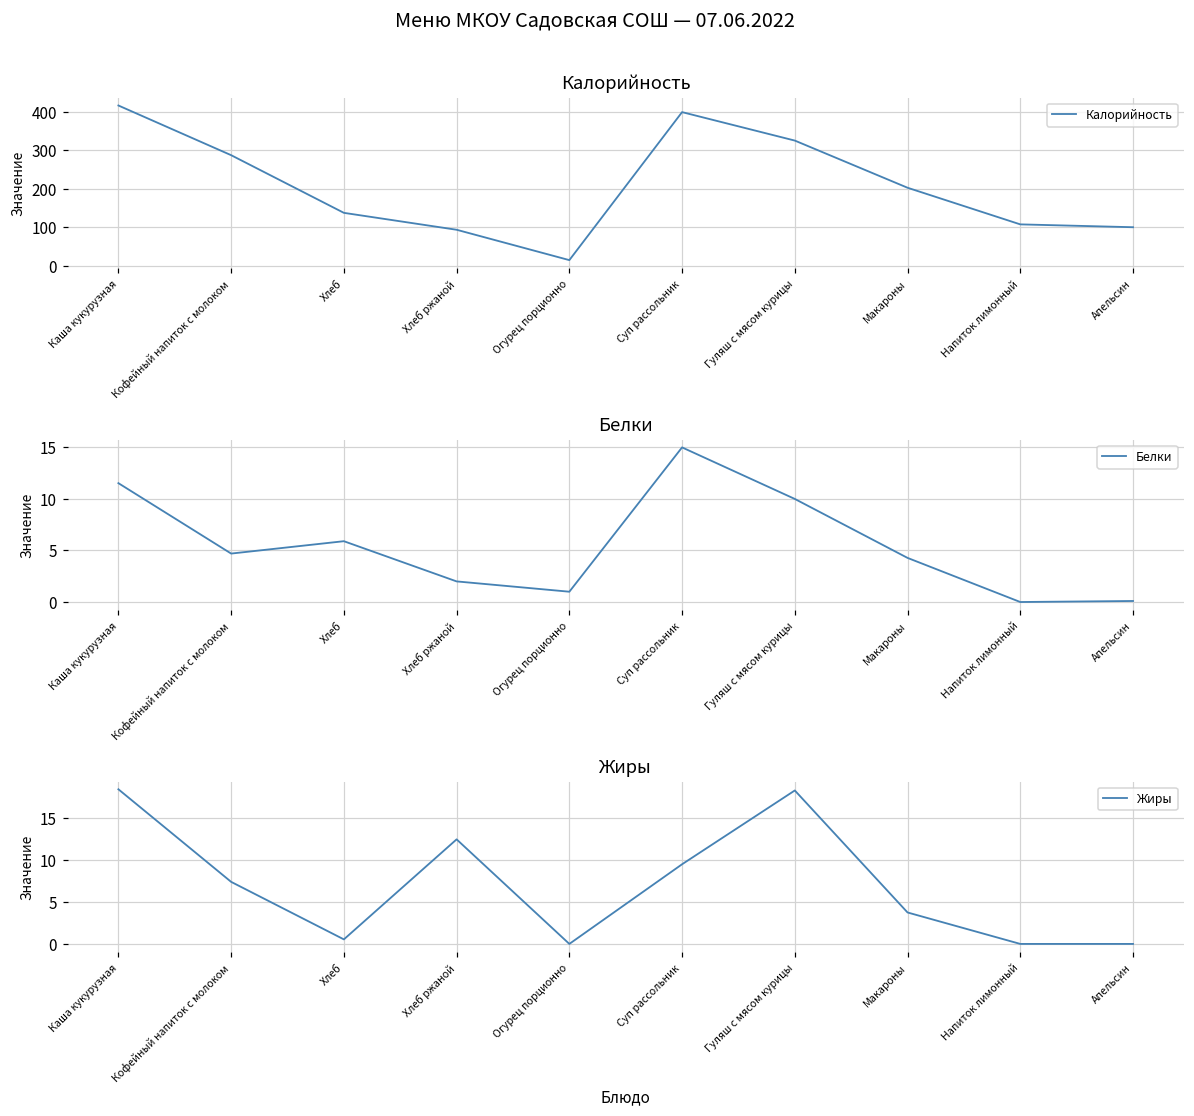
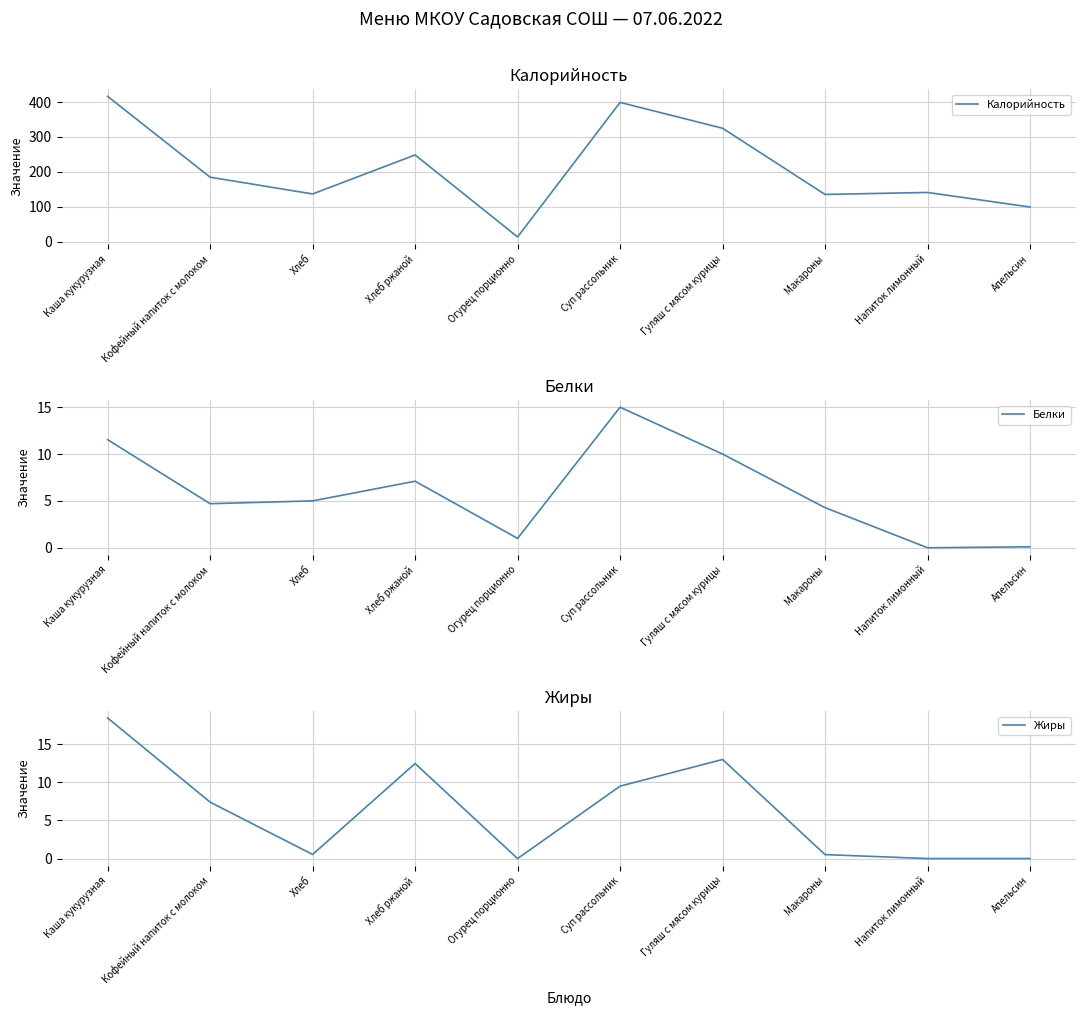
  {
    "Калорийность": {
      "Каша кукурузная": 420,
-     "Кофейный напиток с молоком": 290,
+     "Кофейный напиток с молоком": 180,
      "Хлеб": 140,
-     "Хлеб ржаной": 90,
+     "Хлеб ржаной": 250,
      "Огурец порционно": 10,
      "Суп рассольник": 400,
      "Гуляш с мясом курицы": 330,
-     "Макароны": 200,
-     "Напиток лимонный": 110,
+     "Макароны": 140,
+     "Напиток лимонный": 140,
      "Апельсин": 100
    },
    "Белки": {
      "Каша кукурузная": 12,
      "Кофейный напиток с молоком": 5,
-     "Хлеб": 6,
-     "Хлеб ржаной": 2,
+     "Хлеб": 5,
+     "Хлеб ржаной": 7,
      "Огурец порционно": 1,
      "Суп рассольник": 15,
      "Гуляш с мясом курицы": 10,
      "Макароны": 4,
      "Напиток лимонный": 0,
      "Апельсин": 0
    },
    "Жиры": {
      "Каша кукурузная": 18,
      "Кофейный напиток с молоком": 7,
      "Хлеб": 1,
      "Хлеб ржаной": 12,
      "Огурец порционно": 0,
      "Суп рассольник": 10,
-     "Гуляш с мясом курицы": 18,
-     "Макароны": 4,
+     "Гуляш с мясом курицы": 13,
+     "Макароны": 1,
      "Напиток лимонный": 0,
      "Апельсин": 0
    }
  }
